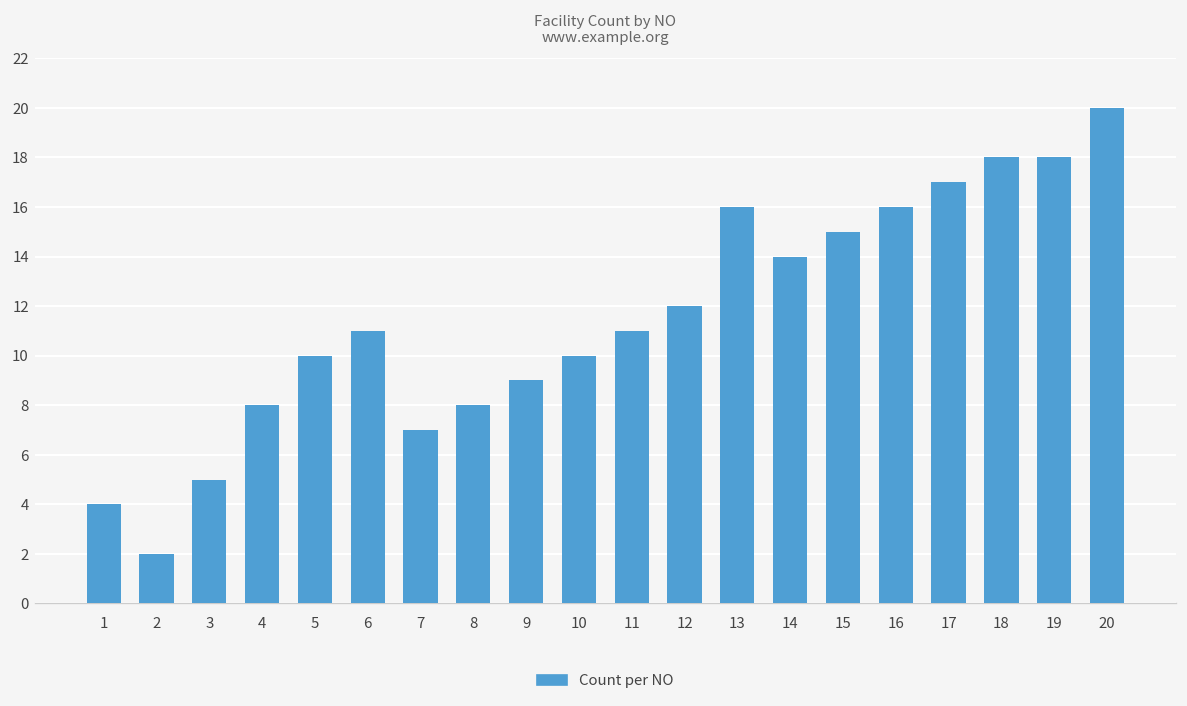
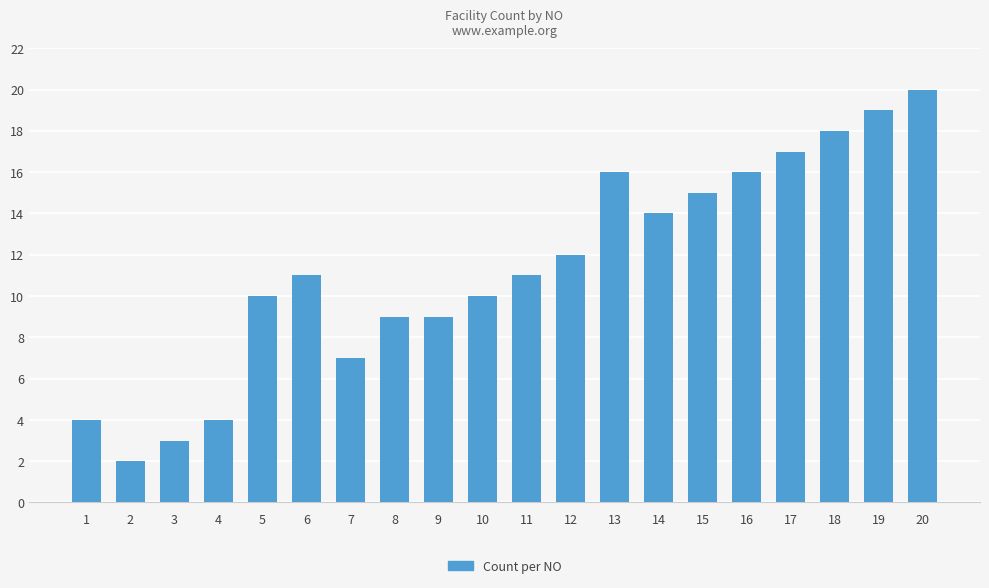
  {
    "1": 4,
    "2": 2,
-   "3": 5,
-   "4": 8,
+   "3": 3,
+   "4": 4,
    "5": 10,
    "6": 11,
    "7": 7,
-   "8": 8,
+   "8": 9,
    "9": 9,
    "10": 10,
    "11": 11,
    "12": 12,
    "13": 16,
    "14": 14,
    "15": 15,
    "16": 16,
    "17": 17,
    "18": 18,
-   "19": 18,
+   "19": 19,
    "20": 20
  }
